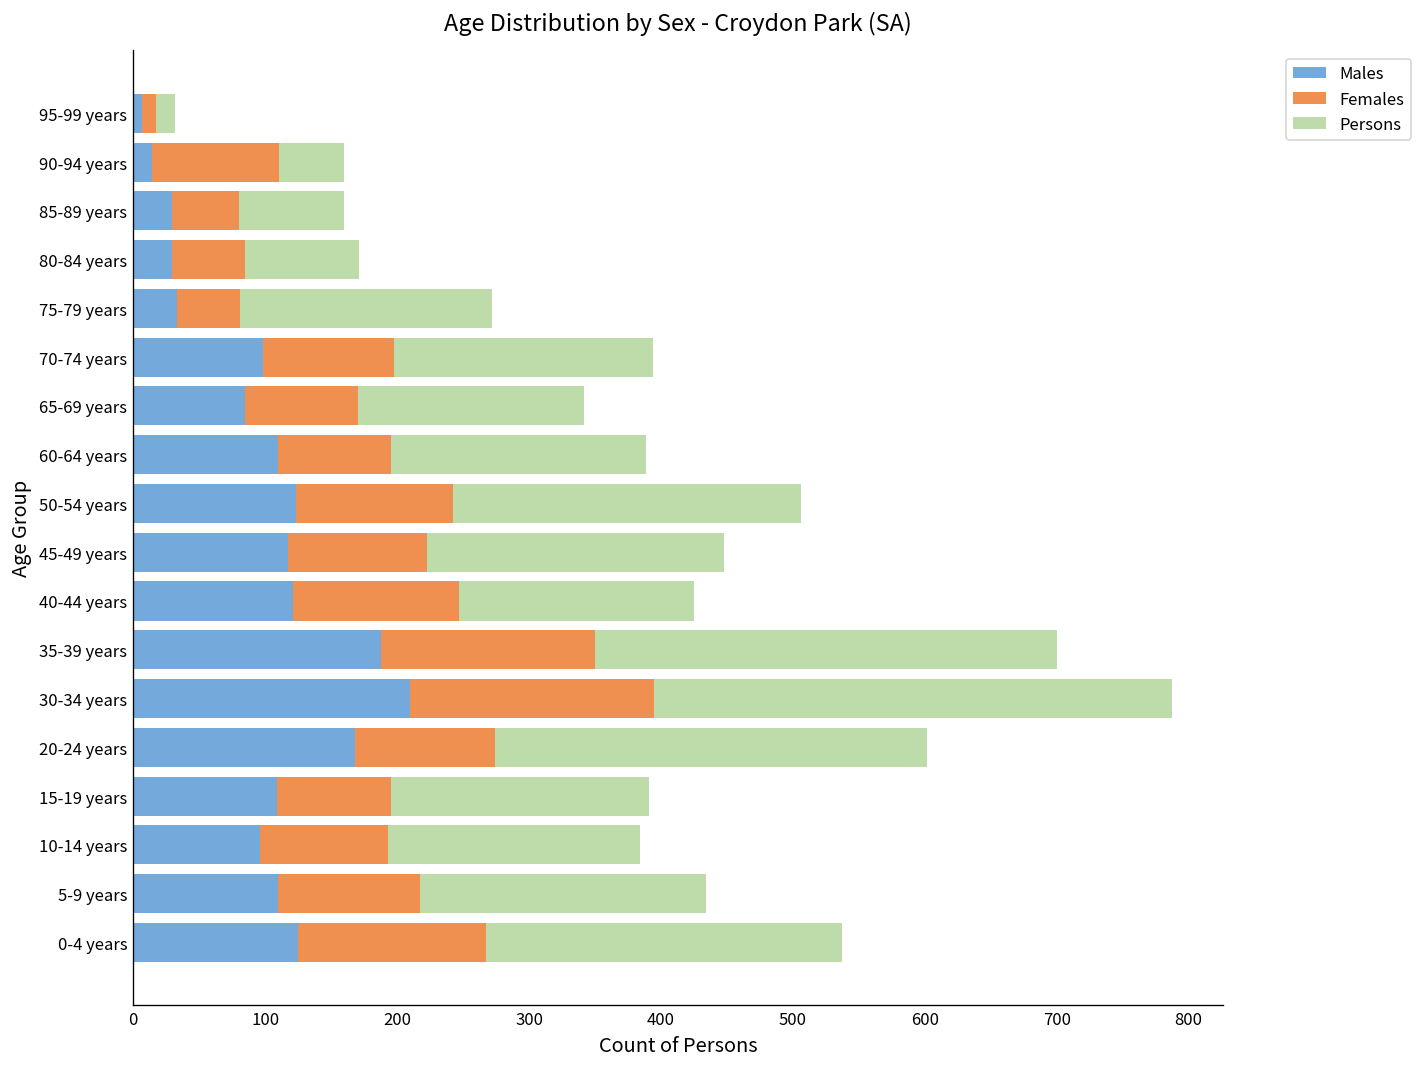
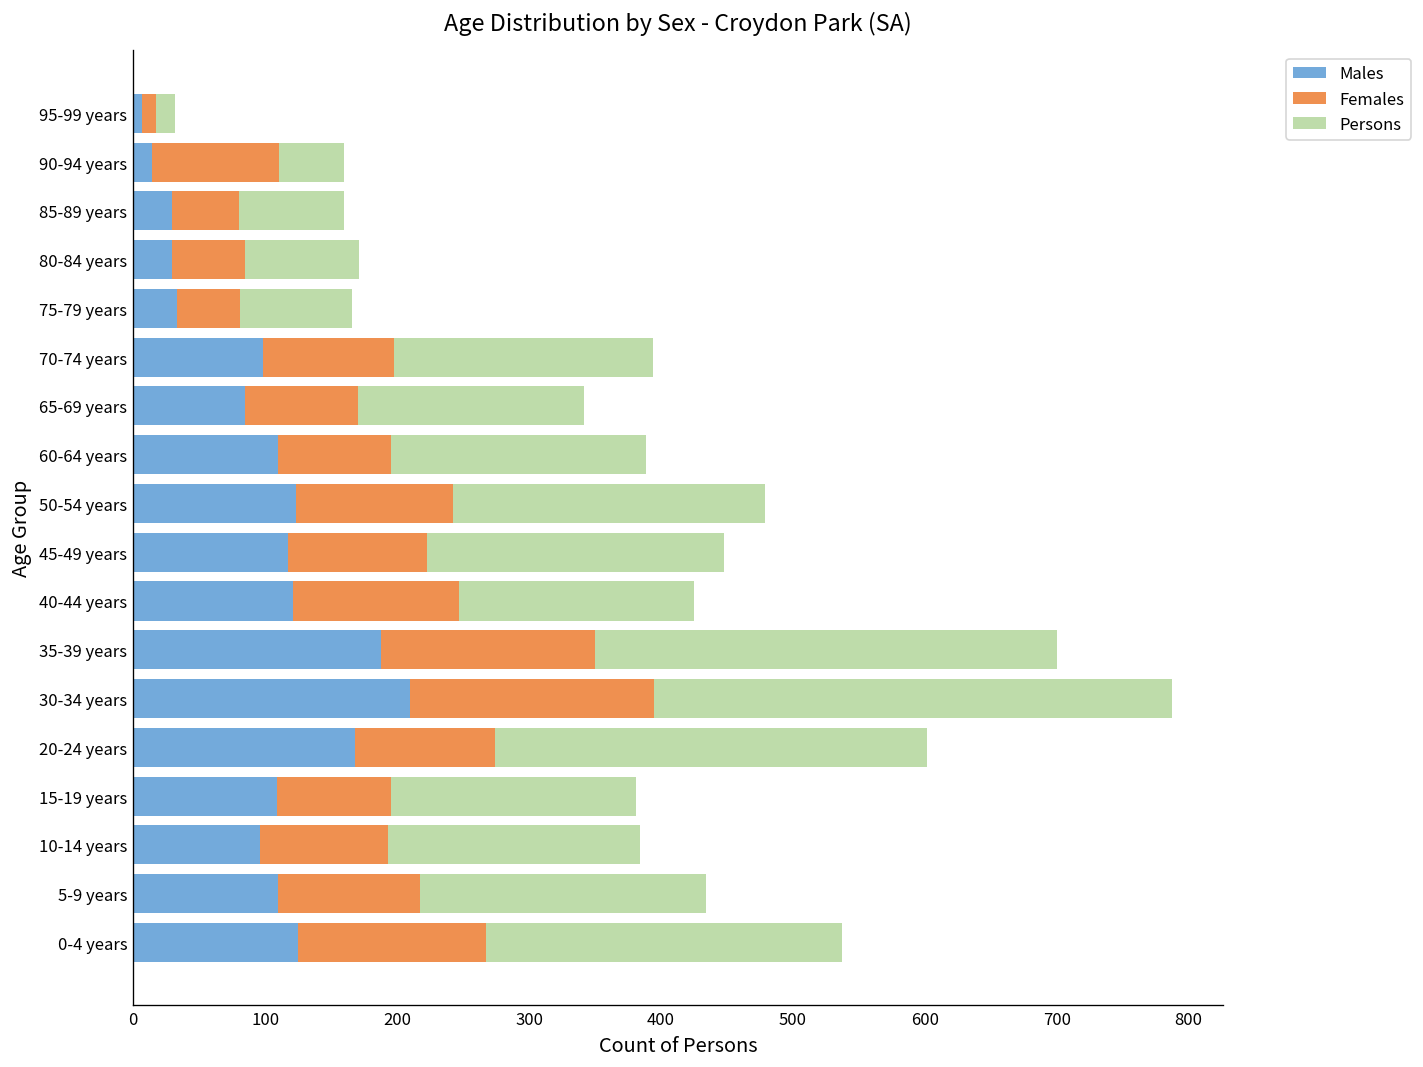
  {
    "Males": {
      "95-99 years": 7,
      "90-94 years": 14,
      "85-89 years": 29,
      "80-84 years": 29,
      "75-79 years": 33,
      "70-74 years": 98,
      "65-69 years": 85,
      "60-64 years": 110,
      "50-54 years": 123,
      "45-49 years": 117,
      "40-44 years": 121,
      "35-39 years": 188,
      "30-34 years": 210,
      "20-24 years": 168,
      "15-19 years": 109,
      "10-14 years": 96,
      "5-9 years": 110,
      "0-4 years": 125
    },
    "Females": {
      "95-99 years": 10,
      "90-94 years": 96,
      "85-89 years": 51,
      "80-84 years": 56,
      "75-79 years": 48,
      "70-74 years": 100,
      "65-69 years": 85,
      "60-64 years": 85,
      "50-54 years": 119,
      "45-49 years": 106,
      "40-44 years": 126,
      "35-39 years": 162,
      "30-34 years": 185,
      "20-24 years": 106,
      "15-19 years": 86,
      "10-14 years": 97,
      "5-9 years": 107,
      "0-4 years": 142
    },
    "Persons": {
      "95-99 years": 15,
      "90-94 years": 49,
      "85-89 years": 80,
      "80-84 years": 86,
-     "75-79 years": 191,
+     "75-79 years": 85,
      "70-74 years": 196,
      "65-69 years": 172,
      "60-64 years": 194,
-     "50-54 years": 264,
+     "50-54 years": 237,
      "45-49 years": 225,
      "40-44 years": 178,
      "35-39 years": 350,
      "30-34 years": 392,
      "20-24 years": 328,
-     "15-19 years": 196,
+     "15-19 years": 186,
      "10-14 years": 191,
      "5-9 years": 217,
      "0-4 years": 270
    }
  }
